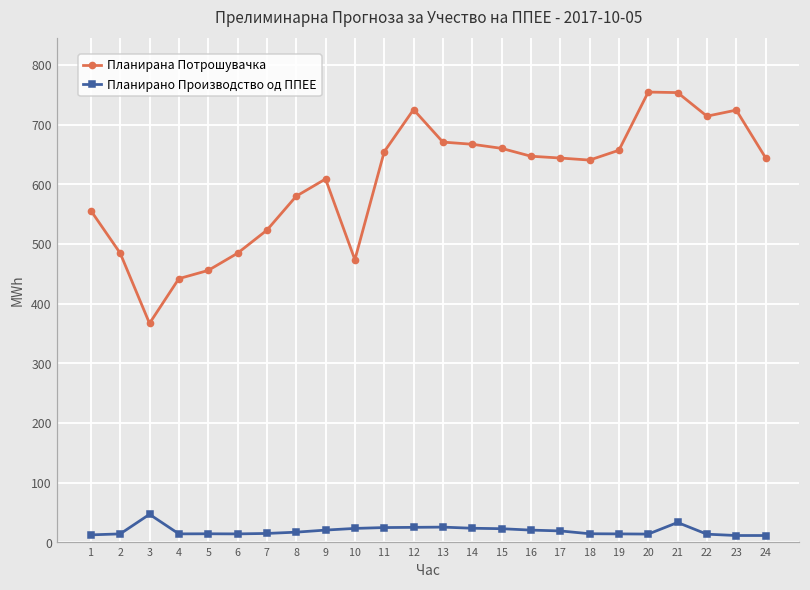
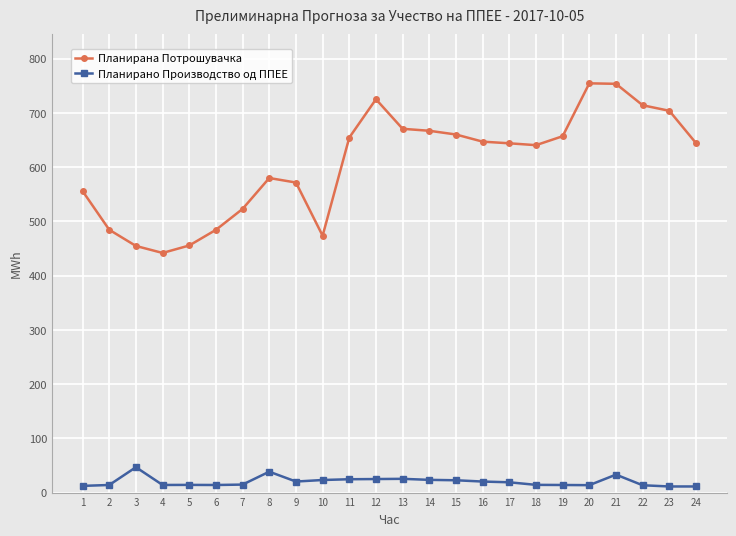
  {
    "Планирана Потрошувачка": {
      "1": 560,
      "2": 480,
-     "3": 370,
+     "3": 450,
      "4": 440,
      "5": 460,
      "6": 480,
      "7": 520,
      "8": 580,
-     "9": 610,
+     "9": 570,
      "10": 470,
      "11": 650,
      "12": 730,
      "13": 670,
      "14": 670,
      "15": 660,
      "16": 650,
      "17": 640,
      "18": 640,
      "19": 660,
      "20": 750,
      "21": 750,
      "22": 710,
-     "23": 720,
+     "23": 700,
      "24": 640
    },
    "Планирано Производство од ППЕЕ": {
      "1": 10,
      "2": 10,
      "3": 50,
      "4": 10,
      "5": 10,
      "6": 10,
      "7": 10,
-     "8": 20,
+     "8": 40,
      "9": 20,
      "10": 20,
      "11": 20,
      "12": 20,
      "13": 30,
      "14": 20,
      "15": 20,
      "16": 20,
      "17": 20,
      "18": 10,
      "19": 10,
      "20": 10,
      "21": 30,
      "22": 10,
      "23": 10,
      "24": 10
    }
  }
